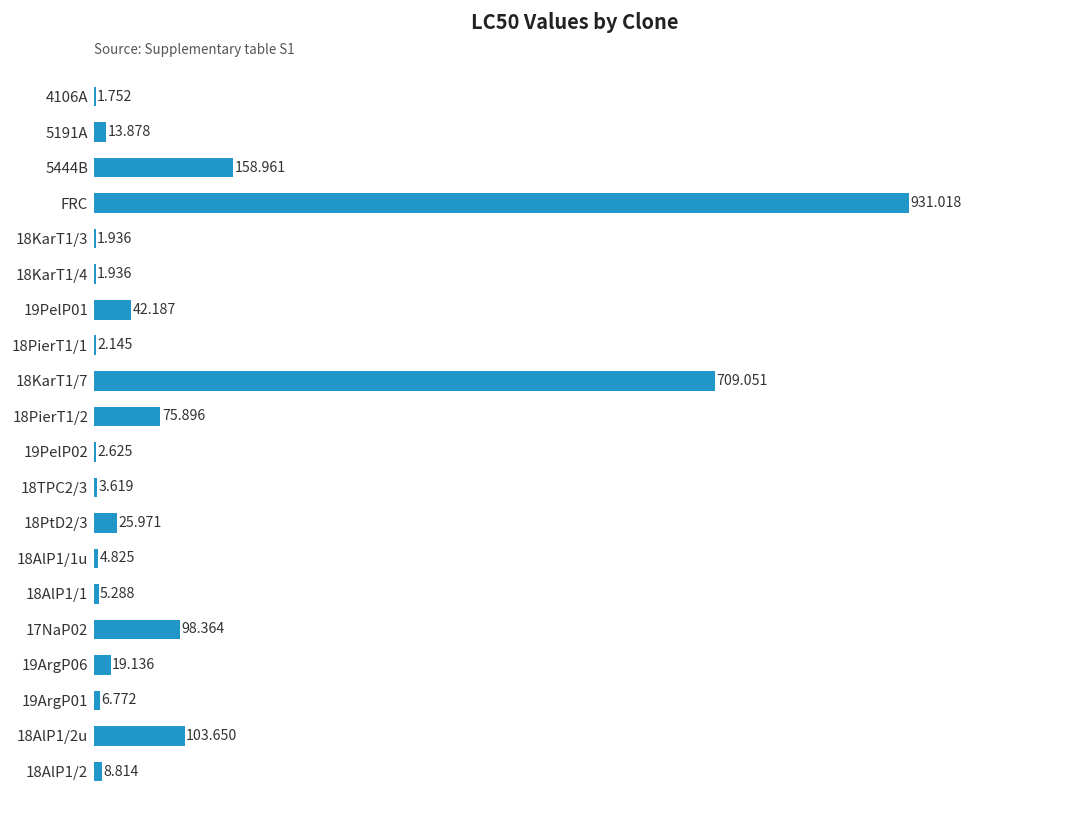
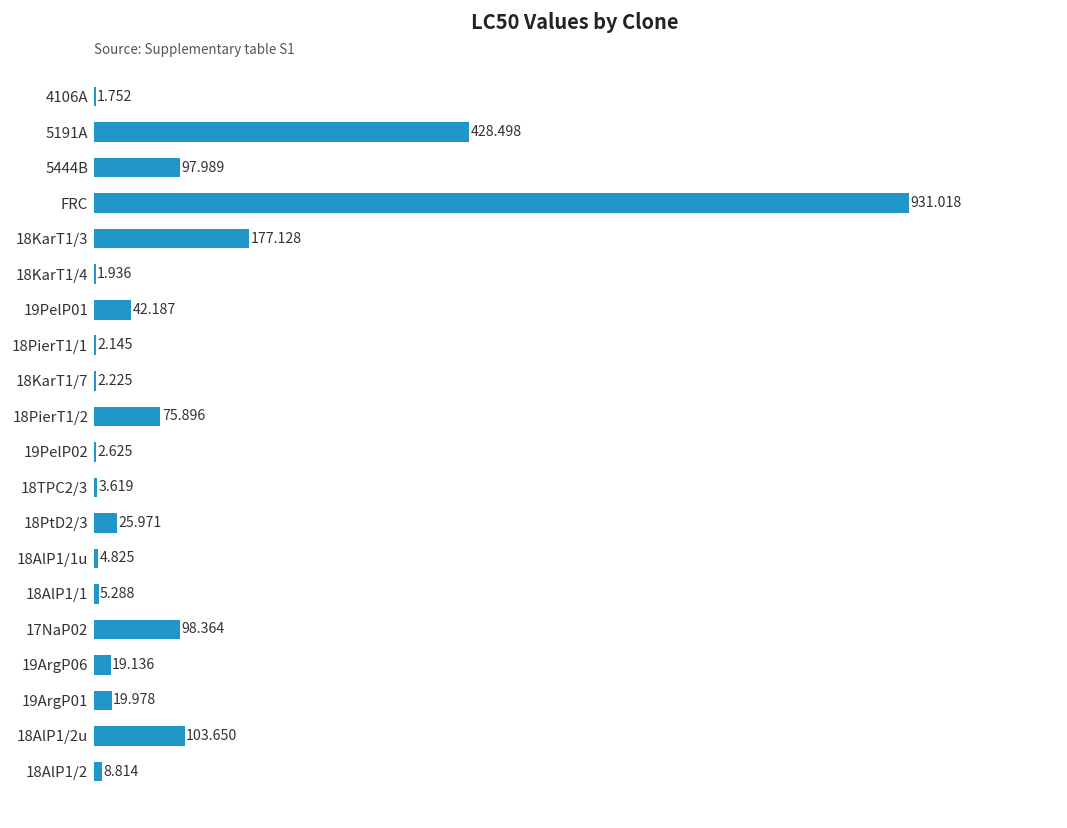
  {
    "4106A": 1.752,
-   "5191A": 13.878,
-   "5444B": 158.961,
+   "5191A": 428.498,
+   "5444B": 97.989,
    "FRC": 931.018,
-   "18KarT1/3": 1.936,
+   "18KarT1/3": 177.128,
    "18KarT1/4": 1.936,
    "19PelP01": 42.187,
    "18PierT1/1": 2.145,
-   "18KarT1/7": 709.051,
+   "18KarT1/7": 2.225,
    "18PierT1/2": 75.896,
    "19PelP02": 2.625,
    "18TPC2/3": 3.619,
    "18PtD2/3": 25.971,
    "18AlP1/1u": 4.825,
    "18AlP1/1": 5.288,
    "17NaP02": 98.364,
    "19ArgP06": 19.136,
-   "19ArgP01": 6.772,
+   "19ArgP01": 19.978,
    "18AlP1/2u": 103.650,
    "18AlP1/2": 8.814
  }
